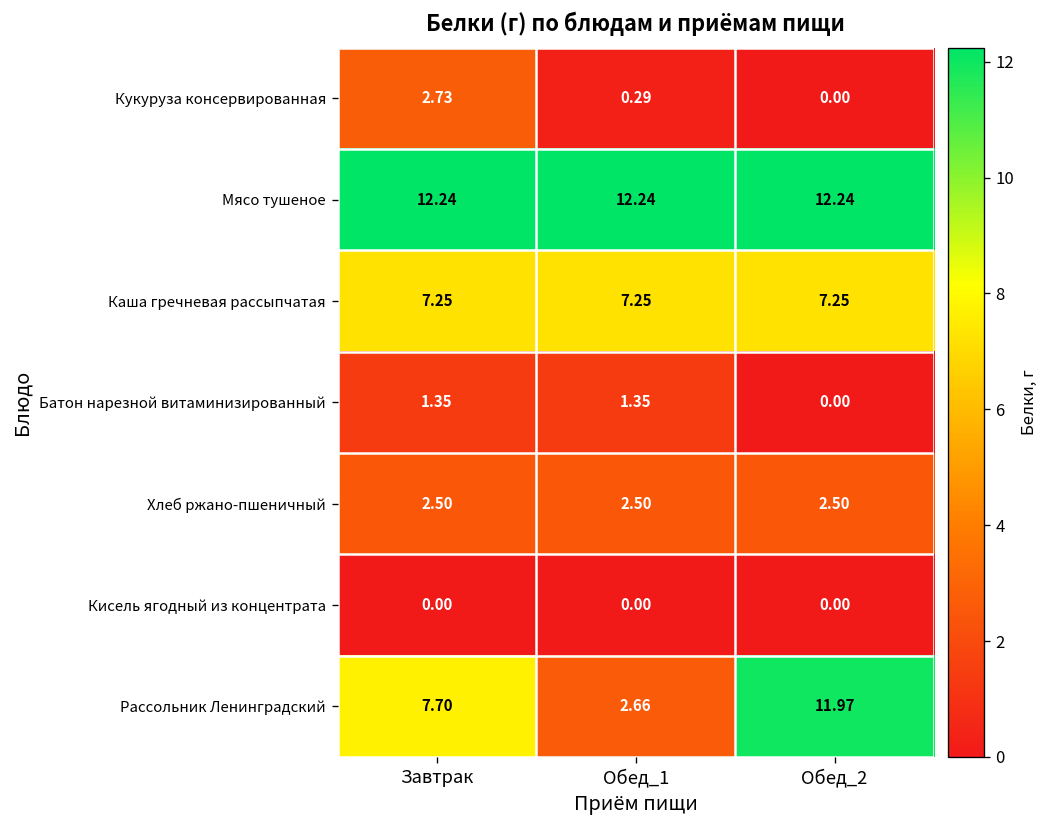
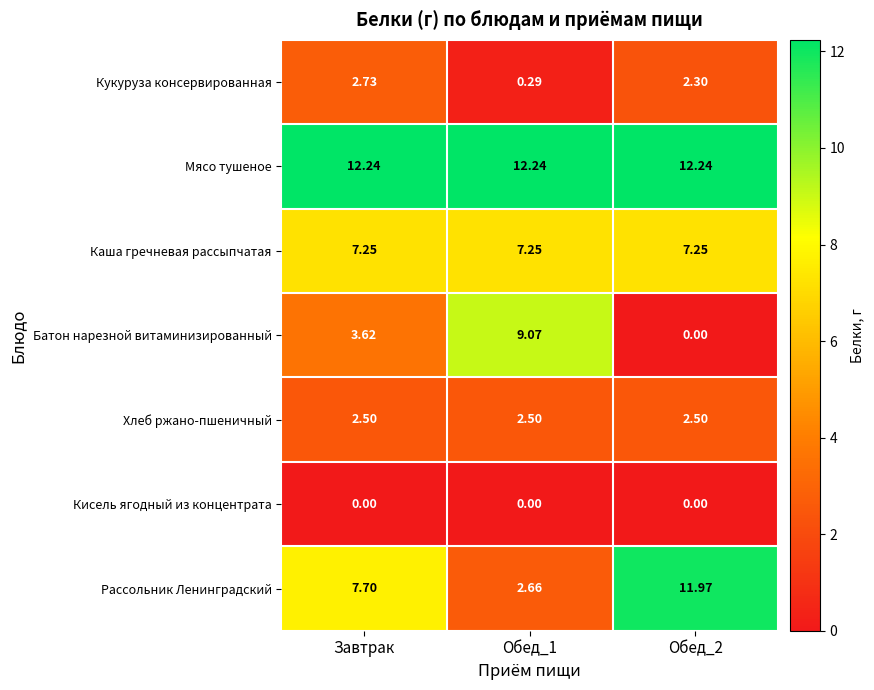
  {
    "Кукуруза консервированная": {
      "Завтрак": 2.73,
      "Обед_1": 0.29,
-     "Обед_2": 0.00
+     "Обед_2": 2.30
    },
    "Мясо тушеное": {
      "Завтрак": 12.24,
      "Обед_1": 12.24,
      "Обед_2": 12.24
    },
    "Каша гречневая рассыпчатая": {
      "Завтрак": 7.25,
      "Обед_1": 7.25,
      "Обед_2": 7.25
    },
    "Батон нарезной витаминизированный": {
-     "Завтрак": 1.35,
-     "Обед_1": 1.35,
+     "Завтрак": 3.62,
+     "Обед_1": 9.07,
      "Обед_2": 0.00
    },
    "Хлеб ржано-пшеничный": {
      "Завтрак": 2.50,
      "Обед_1": 2.50,
      "Обед_2": 2.50
    },
    "Кисель ягодный из концентрата": {
      "Завтрак": 0.00,
      "Обед_1": 0.00,
      "Обед_2": 0.00
    },
    "Рассольник Ленинградский": {
      "Завтрак": 7.70,
      "Обед_1": 2.66,
      "Обед_2": 11.97
    }
  }
